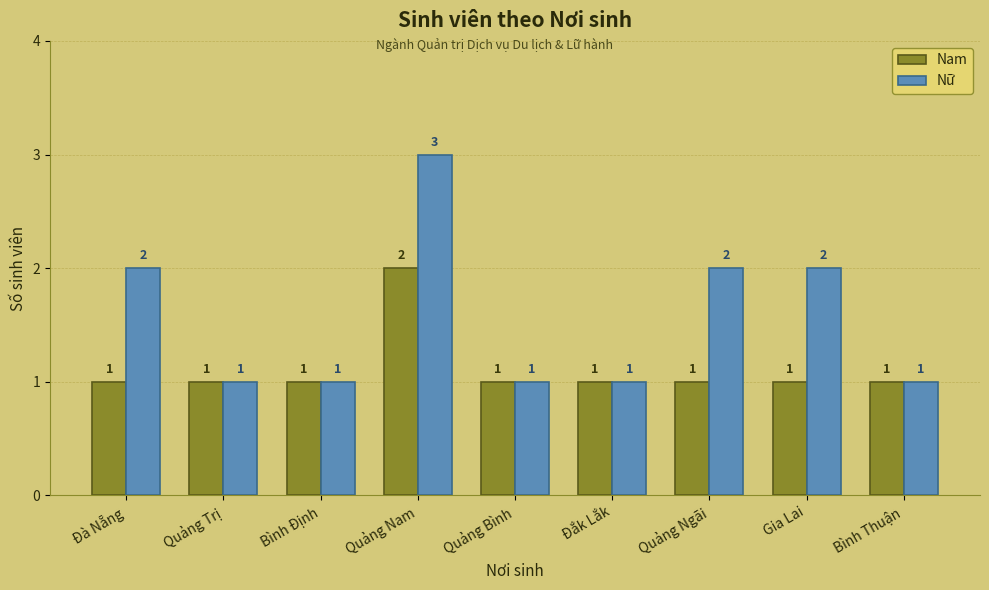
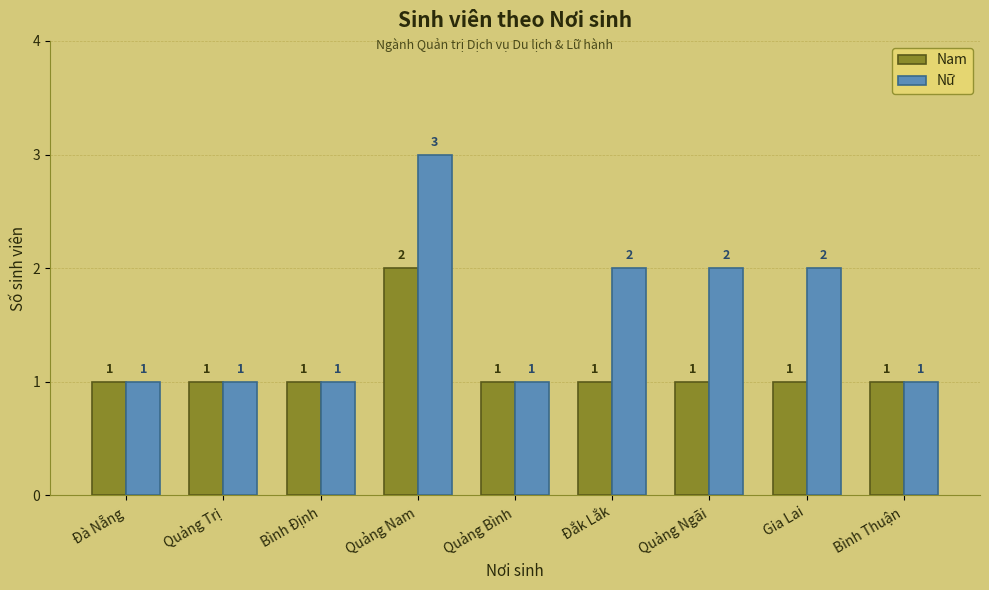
  {
    "Nam": {
      "Đà Nẵng": 1,
      "Quảng Trị": 1,
      "Bình Định": 1,
      "Quảng Nam": 2,
      "Quảng Bình": 1,
      "Đắk Lắk": 1,
      "Quảng Ngãi": 1,
      "Gia Lai": 1,
      "Bình Thuận": 1
    },
    "Nữ": {
-     "Đà Nẵng": 2,
+     "Đà Nẵng": 1,
      "Quảng Trị": 1,
      "Bình Định": 1,
      "Quảng Nam": 3,
      "Quảng Bình": 1,
-     "Đắk Lắk": 1,
+     "Đắk Lắk": 2,
      "Quảng Ngãi": 2,
      "Gia Lai": 2,
      "Bình Thuận": 1
    }
  }
